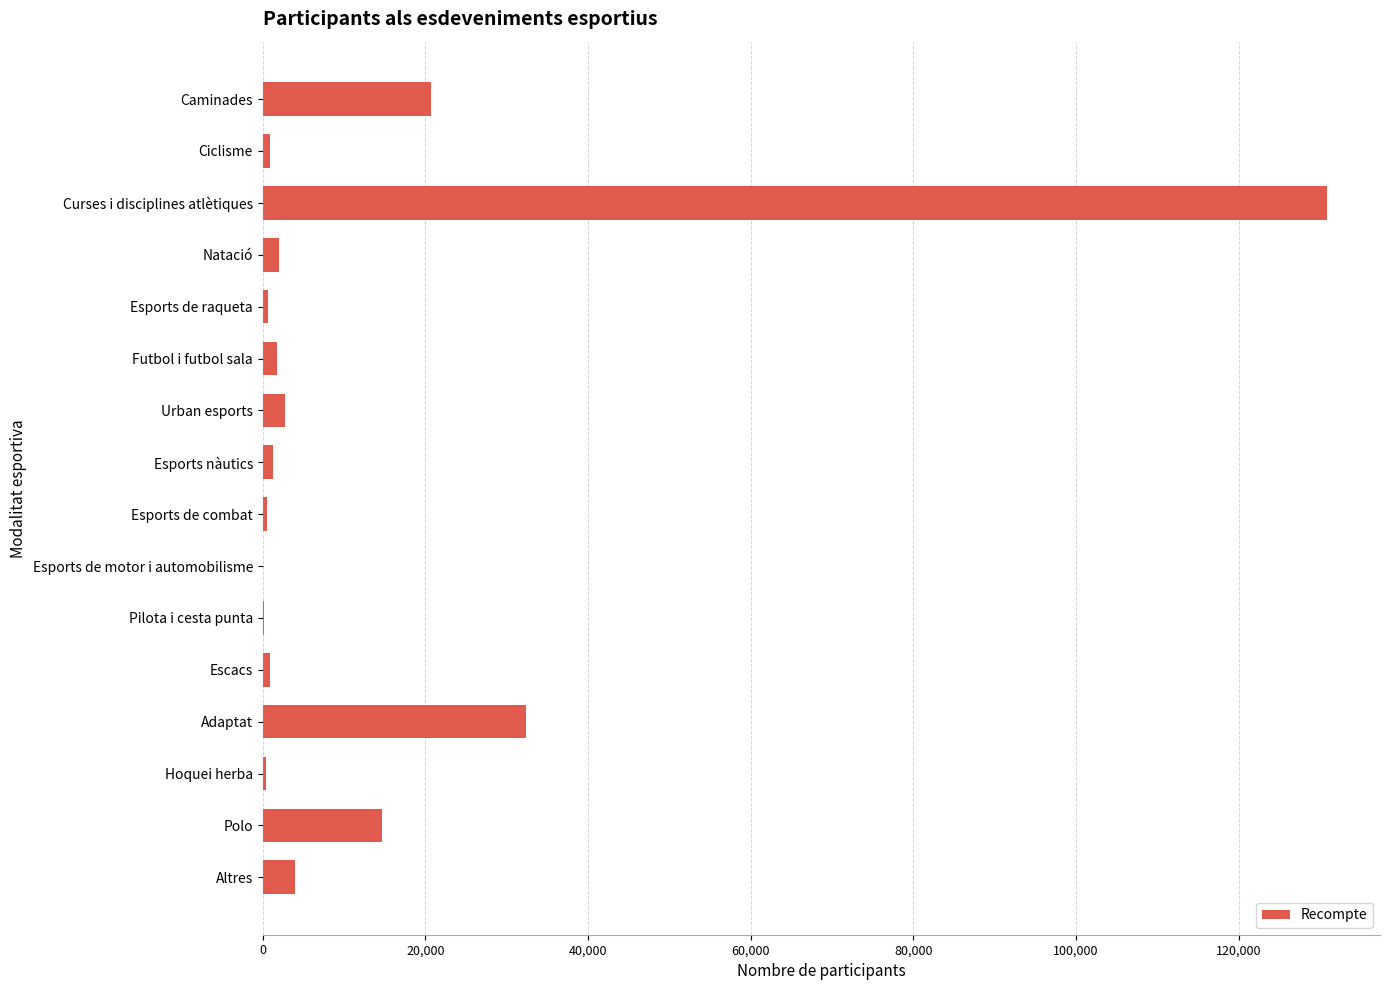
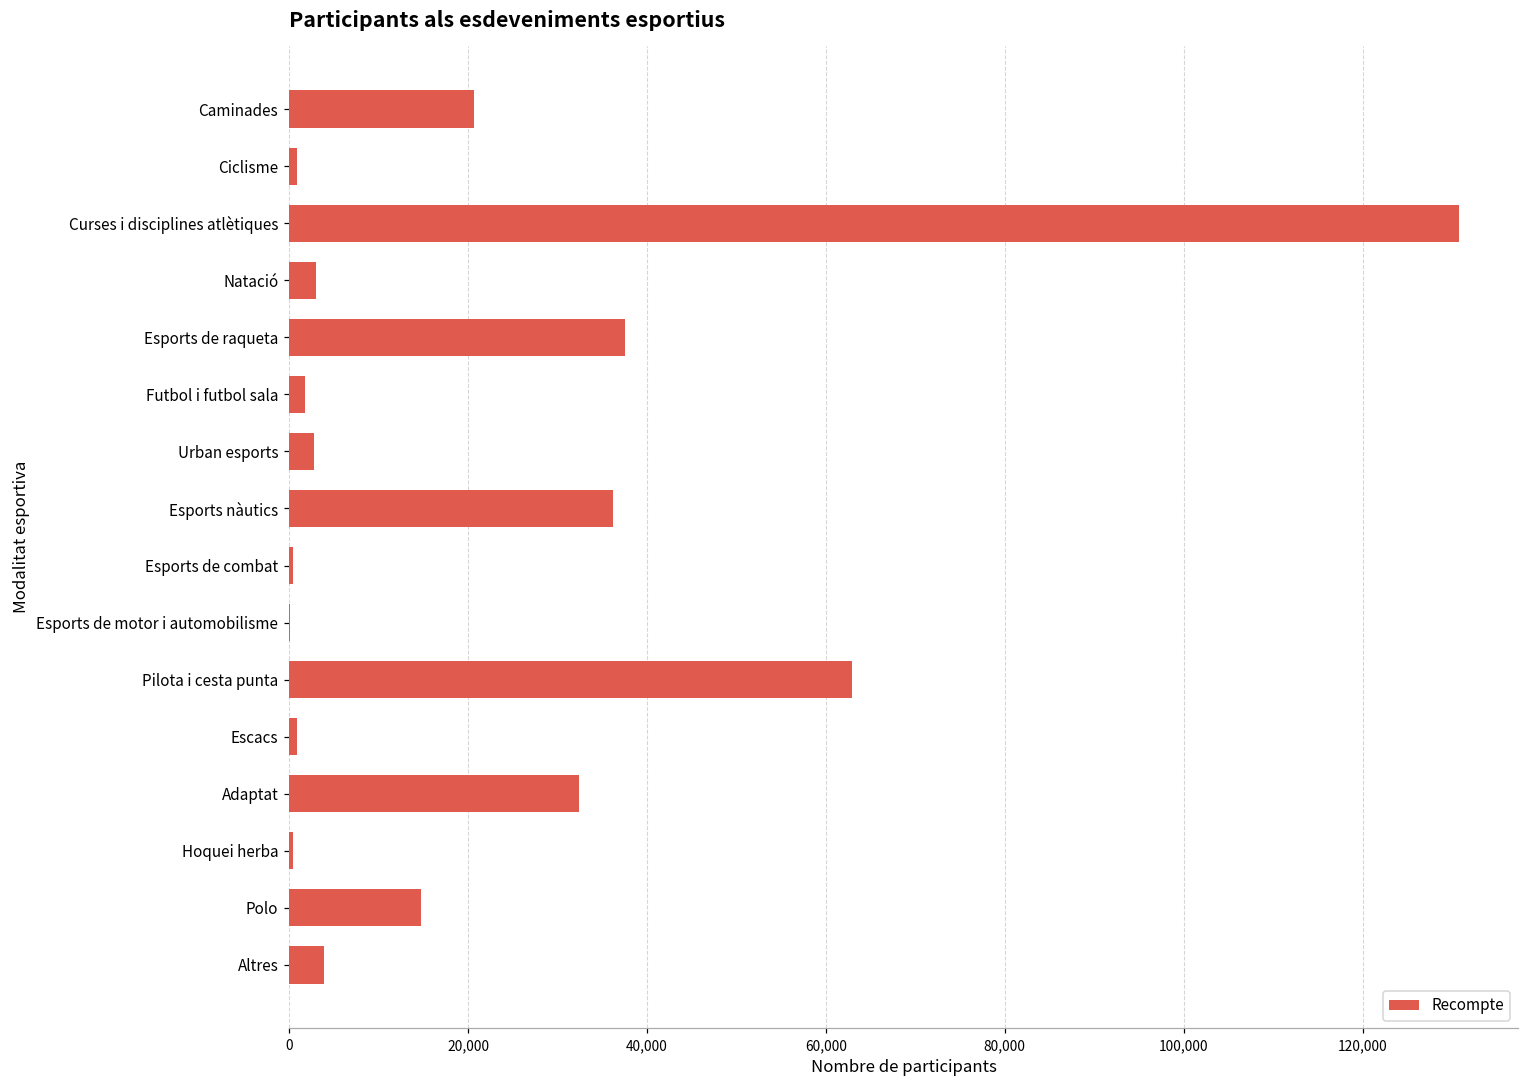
  {
    "Caminades": "21,000",
    "Ciclisme": "1,000",
    "Curses i disciplines atlètiques": "131,000",
-   "Natació": "2,000",
-   "Esports de raqueta": "1,000",
+   "Natació": "3,000",
+   "Esports de raqueta": "38,000",
    "Futbol i futbol sala": "2,000",
    "Urban esports": "3,000",
-   "Esports nàutics": "1,000",
+   "Esports nàutics": "36,000",
    "Esports de combat": "0",
-   "Pilota i cesta punta": "0",
+   "Pilota i cesta punta": "63,000",
    "Escacs": "1,000",
    "Adaptat": "32,000",
    "Hoquei herba": "0",
    "Polo": "15,000",
    "Altres": "4,000"
  }
